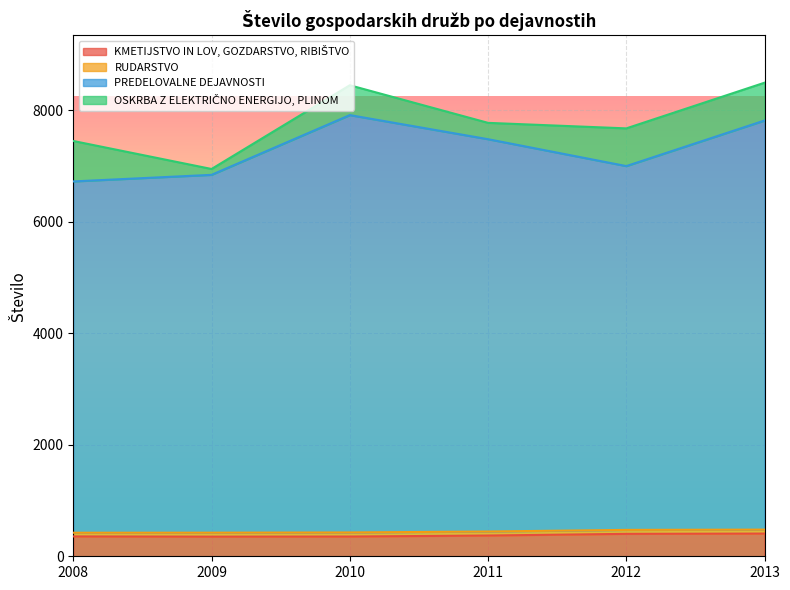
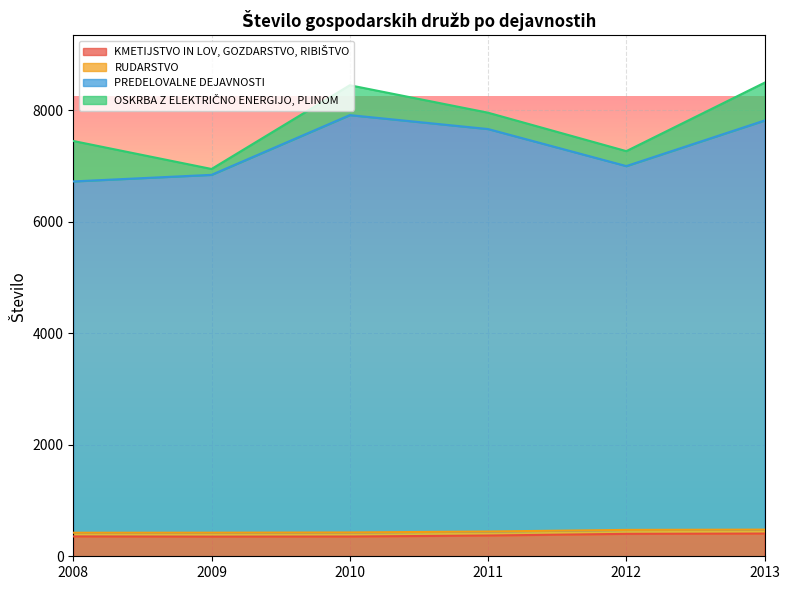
  {
    "KMETIJSTVO IN LOV, GOZDARSTVO, RIBIŠTVO": {
      "2008": 400,
      "2009": 400,
      "2010": 400,
      "2011": 400,
      "2012": 400,
      "2013": 400
    },
    "RUDARSTVO": {
      "2008": 100,
      "2009": 100,
      "2010": 100,
      "2011": 100,
      "2012": 100,
      "2013": 100
    },
    "PREDELOVALNE DEJAVNOSTI": {
      "2008": 6300,
      "2009": 6400,
      "2010": 7500,
-     "2011": 7000,
+     "2011": 7200,
      "2012": 6500,
      "2013": 7300
    },
    "OSKRBA Z ELEKTRIČNO ENERGIJO, PLINOM": {
      "2008": 700,
      "2009": 100,
      "2011": 300,
-     "2012": 700,
+     "2012": 300,
      "2013": 700
    }
  }
